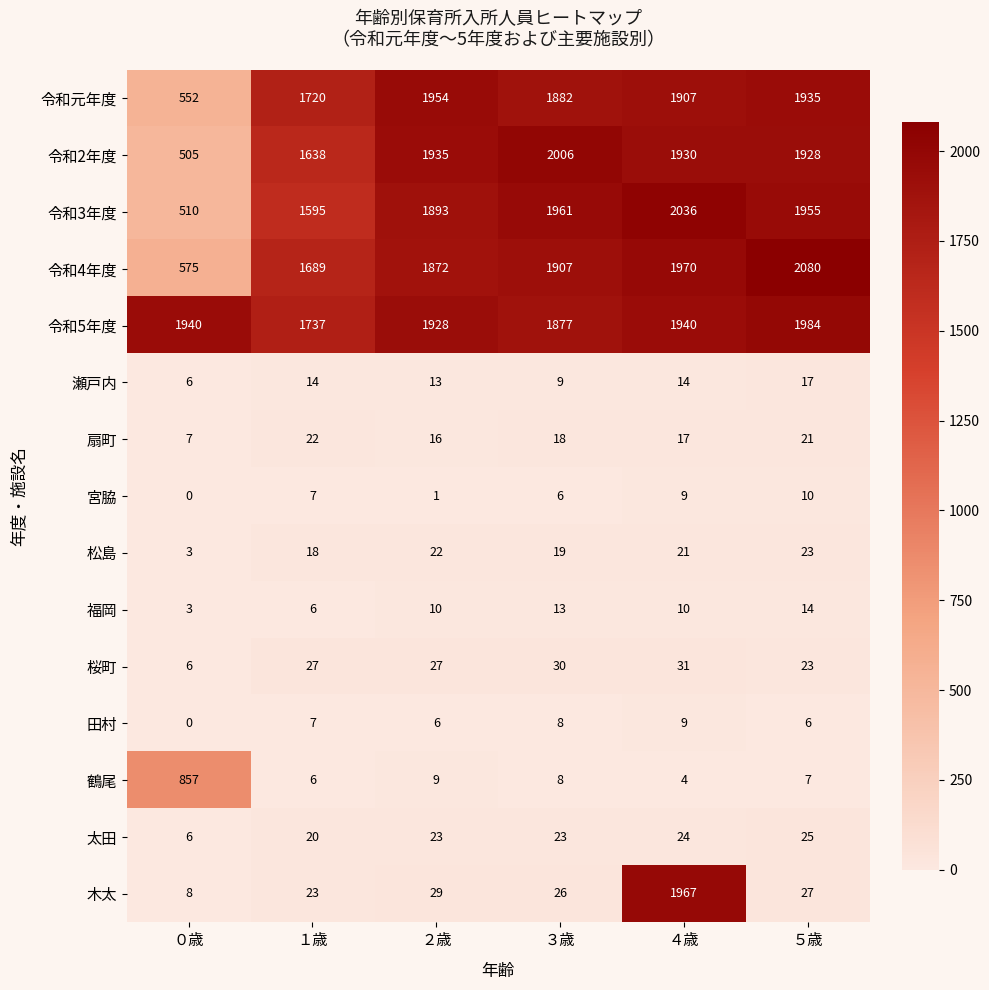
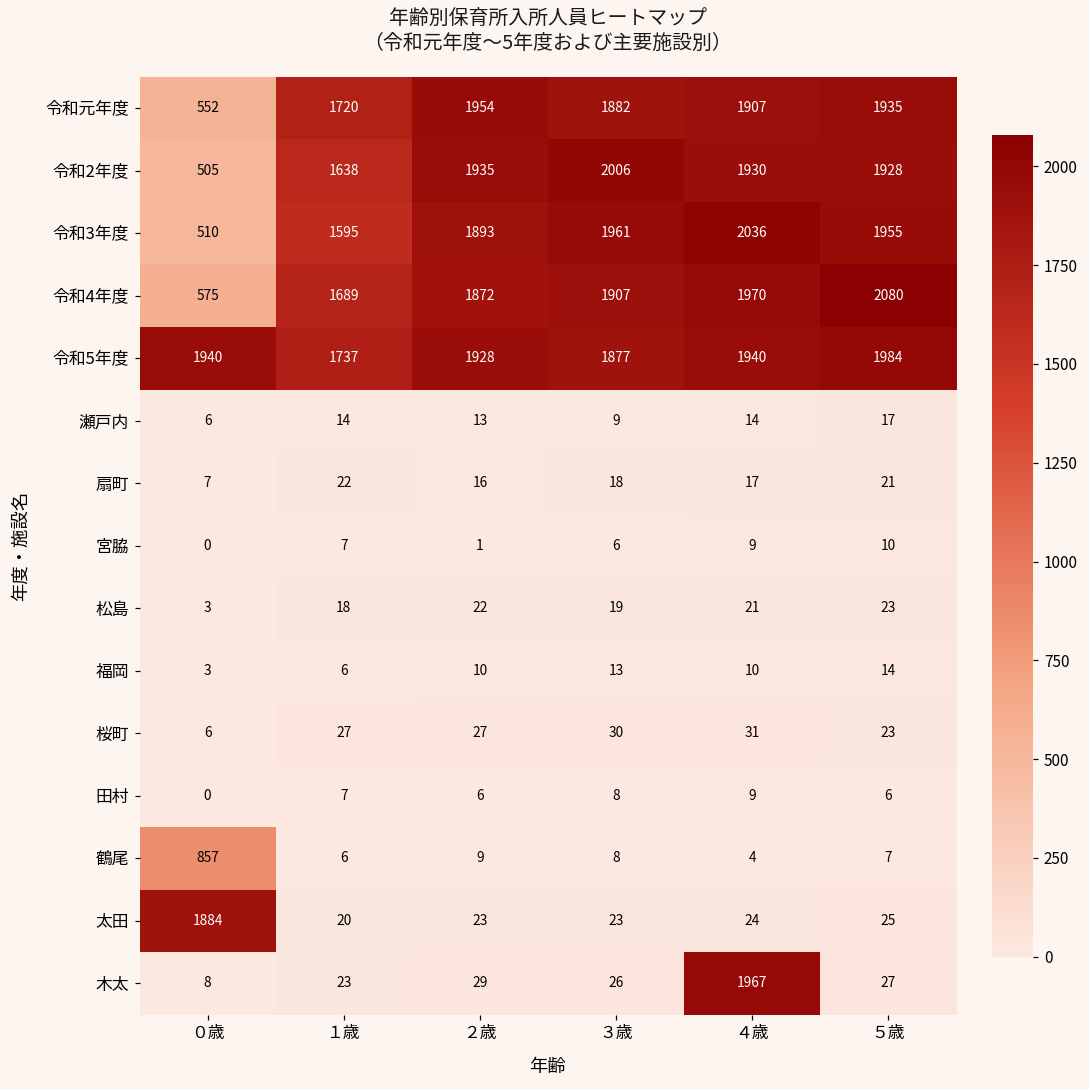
  {
    "令和元年度": {
      "０歳": 552,
      "１歳": 1720,
      "２歳": 1954,
      "３歳": 1882,
      "４歳": 1907,
      "５歳": 1935
    },
    "令和2年度": {
      "０歳": 505,
      "１歳": 1638,
      "２歳": 1935,
      "３歳": 2006,
      "４歳": 1930,
      "５歳": 1928
    },
    "令和3年度": {
      "０歳": 510,
      "１歳": 1595,
      "２歳": 1893,
      "３歳": 1961,
      "４歳": 2036,
      "５歳": 1955
    },
    "令和4年度": {
      "０歳": 575,
      "１歳": 1689,
      "２歳": 1872,
      "３歳": 1907,
      "４歳": 1970,
      "５歳": 2080
    },
    "令和5年度": {
      "０歳": 1940,
      "１歳": 1737,
      "２歳": 1928,
      "３歳": 1877,
      "４歳": 1940,
      "５歳": 1984
    },
    "瀬戸内": {
      "０歳": 6,
      "１歳": 14,
      "２歳": 13,
      "３歳": 9,
      "４歳": 14,
      "５歳": 17
    },
    "扇町": {
      "０歳": 7,
      "１歳": 22,
      "２歳": 16,
      "３歳": 18,
      "４歳": 17,
      "５歳": 21
    },
    "宮脇": {
      "０歳": 0,
      "１歳": 7,
      "２歳": 1,
      "３歳": 6,
      "４歳": 9,
      "５歳": 10
    },
    "松島": {
      "０歳": 3,
      "１歳": 18,
      "２歳": 22,
      "３歳": 19,
      "４歳": 21,
      "５歳": 23
    },
    "福岡": {
      "０歳": 3,
      "１歳": 6,
      "２歳": 10,
      "３歳": 13,
      "４歳": 10,
      "５歳": 14
    },
    "桜町": {
      "０歳": 6,
      "１歳": 27,
      "２歳": 27,
      "３歳": 30,
      "４歳": 31,
      "５歳": 23
    },
    "田村": {
      "０歳": 0,
      "１歳": 7,
      "２歳": 6,
      "３歳": 8,
      "４歳": 9,
      "５歳": 6
    },
    "鶴尾": {
      "０歳": 857,
      "１歳": 6,
      "２歳": 9,
      "３歳": 8,
      "４歳": 4,
      "５歳": 7
    },
    "太田": {
-     "０歳": 6,
+     "０歳": 1884,
      "１歳": 20,
      "２歳": 23,
      "３歳": 23,
      "４歳": 24,
      "５歳": 25
    },
    "木太": {
      "０歳": 8,
      "１歳": 23,
      "２歳": 29,
      "３歳": 26,
      "４歳": 1967,
      "５歳": 27
    }
  }
